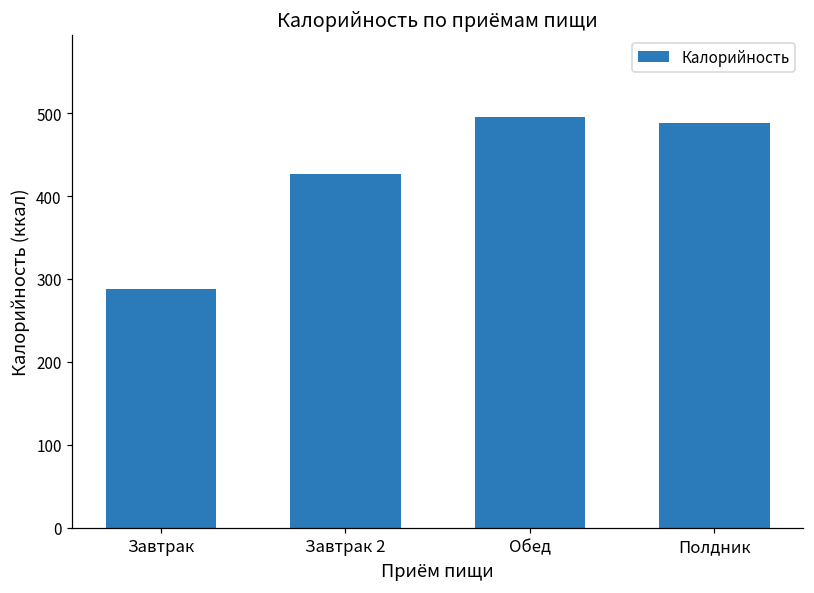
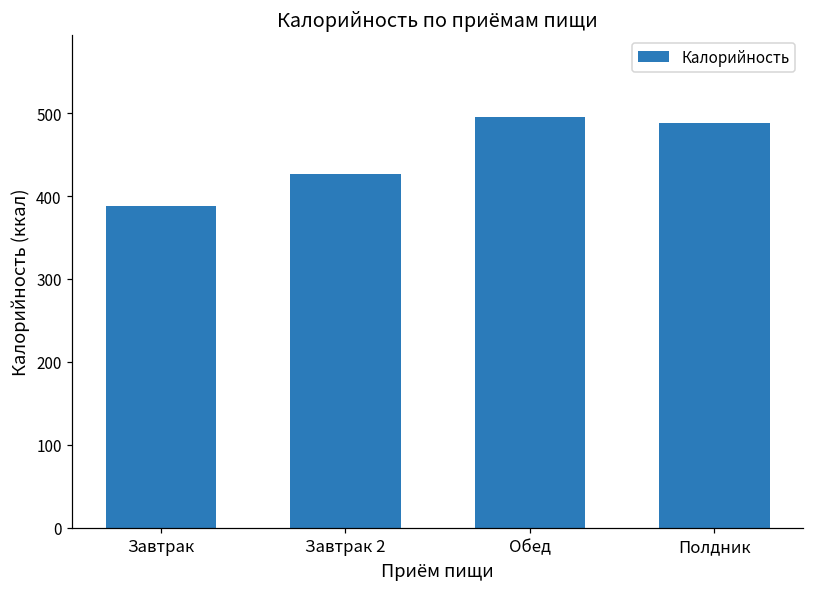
  {
-   "Завтрак": 290,
+   "Завтрак": 390,
    "Завтрак 2": 430,
    "Обед": 500,
    "Полдник": 490
  }
